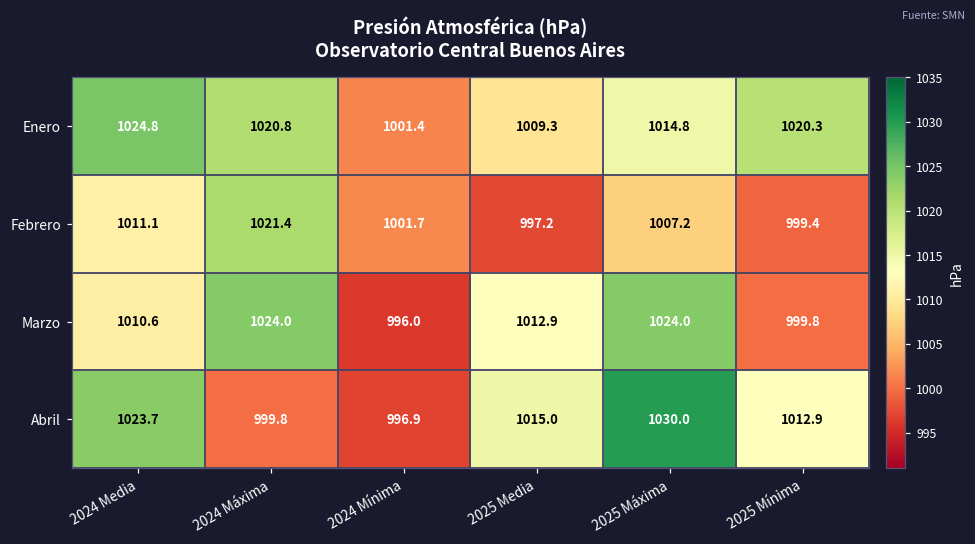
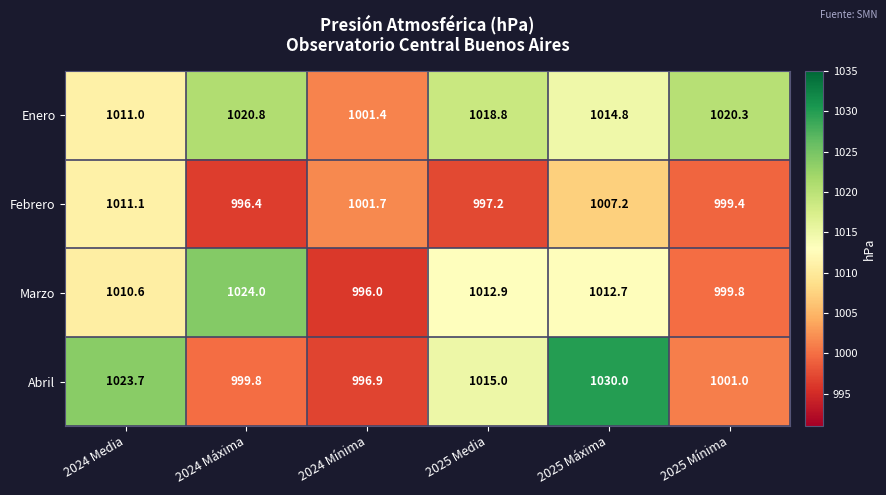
  {
    "Enero": {
-     "2024 Media": 1024.8,
+     "2024 Media": 1011.0,
      "2024 Máxima": 1020.8,
      "2024 Mínima": 1001.4,
-     "2025 Media": 1009.3,
+     "2025 Media": 1018.8,
      "2025 Máxima": 1014.8,
      "2025 Mínima": 1020.3
    },
    "Febrero": {
      "2024 Media": 1011.1,
-     "2024 Máxima": 1021.4,
+     "2024 Máxima": 996.4,
      "2024 Mínima": 1001.7,
      "2025 Media": 997.2,
      "2025 Máxima": 1007.2,
      "2025 Mínima": 999.4
    },
    "Marzo": {
      "2024 Media": 1010.6,
      "2024 Máxima": 1024.0,
      "2024 Mínima": 996.0,
      "2025 Media": 1012.9,
-     "2025 Máxima": 1024.0,
+     "2025 Máxima": 1012.7,
      "2025 Mínima": 999.8
    },
    "Abril": {
      "2024 Media": 1023.7,
      "2024 Máxima": 999.8,
      "2024 Mínima": 996.9,
      "2025 Media": 1015.0,
      "2025 Máxima": 1030.0,
-     "2025 Mínima": 1012.9
+     "2025 Mínima": 1001.0
    }
  }
